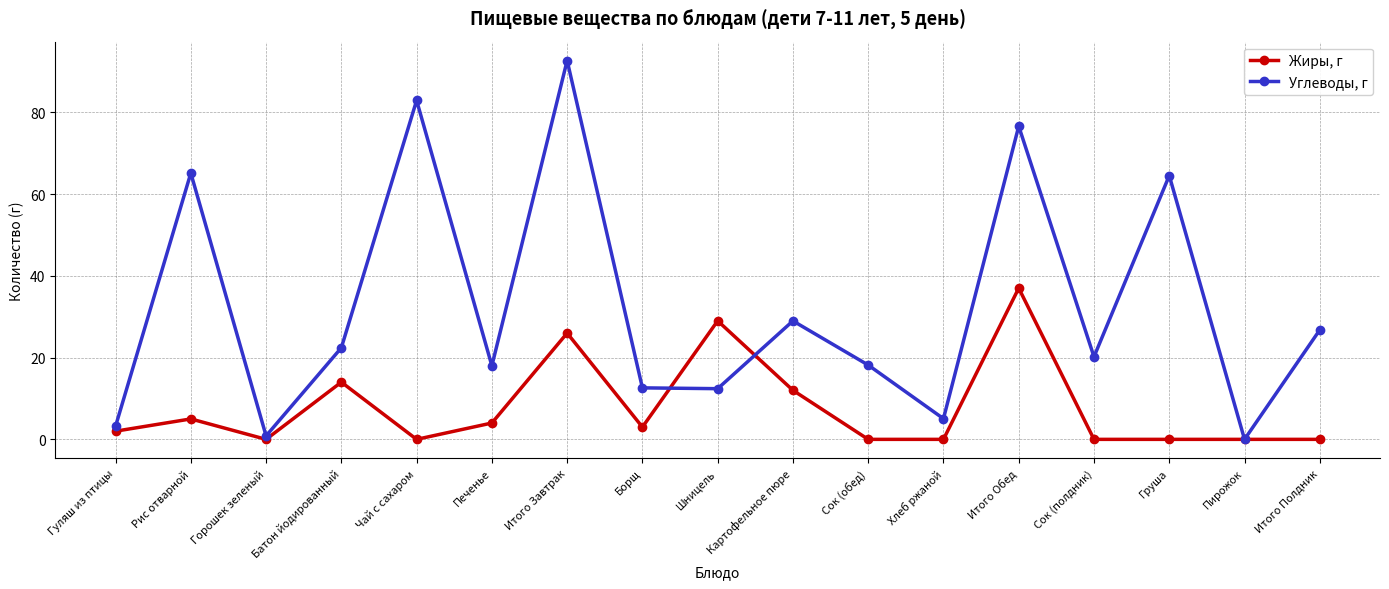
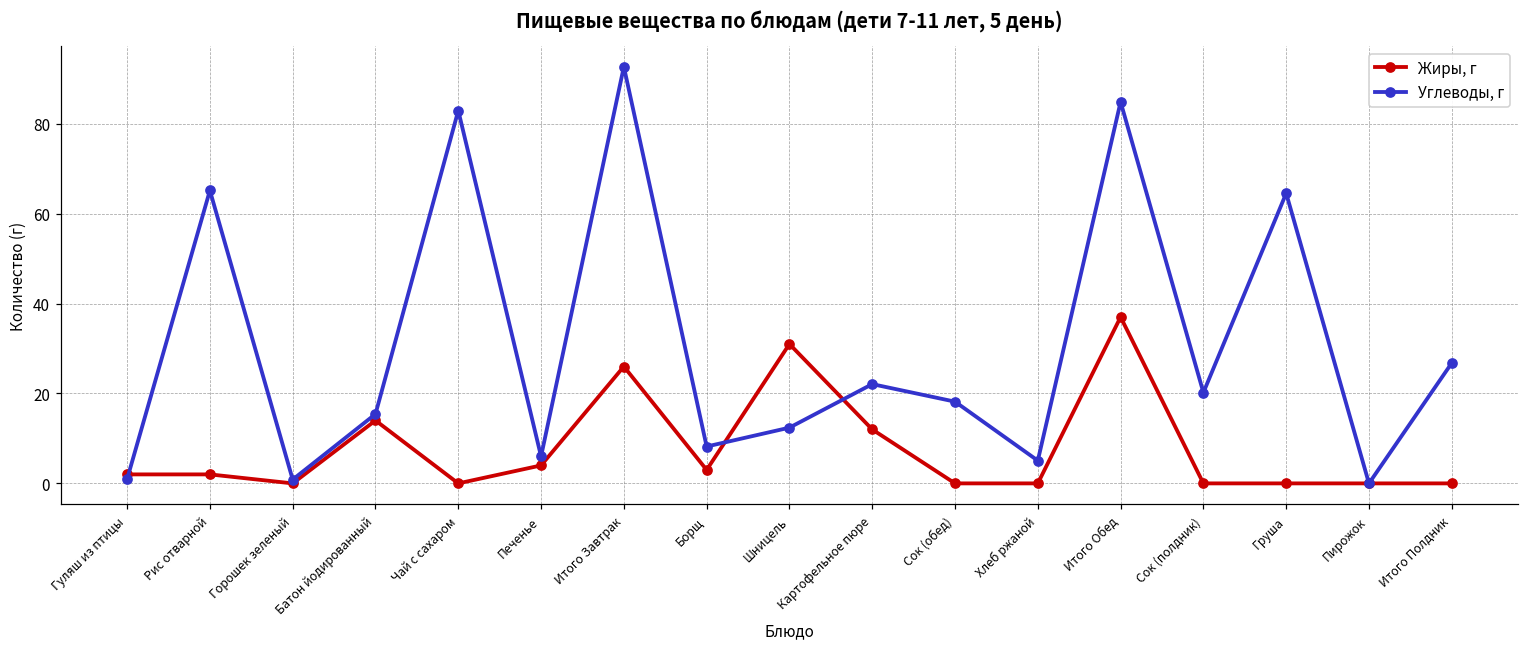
  {
    "Жиры, г": {
      "Гуляш из птицы": 2,
-     "Рис отварной": 5,
+     "Рис отварной": 2,
      "Горошек зеленый": 0,
      "Батон йодированный": 14,
      "Чай с сахаром": 0,
      "Печенье": 4,
      "Итого Завтрак": 26,
      "Борщ": 3,
-     "Шницель": 29,
+     "Шницель": 31,
      "Картофельное пюре": 12,
      "Сок (обед)": 0,
      "Хлеб ржаной": 0,
      "Итого Обед": 37,
      "Сок (полдник)": 0,
      "Груша": 0,
      "Итого Полдник": 0
    },
    "Углеводы, г": {
-     "Гуляш из птицы": 3,
+     "Гуляш из птицы": 1,
      "Рис отварной": 65,
      "Горошек зеленый": 1,
-     "Батон йодированный": 22,
+     "Батон йодированный": 15,
      "Чай с сахаром": 83,
-     "Печенье": 18,
+     "Печенье": 6,
      "Итого Завтрак": 93,
-     "Борщ": 13,
+     "Борщ": 8,
      "Шницель": 12,
-     "Картофельное пюре": 29,
+     "Картофельное пюре": 22,
      "Сок (обед)": 18,
      "Хлеб ржаной": 5,
-     "Итого Обед": 77,
+     "Итого Обед": 85,
      "Сок (полдник)": 20,
      "Груша": 65,
      "Итого Полдник": 27
    }
  }
